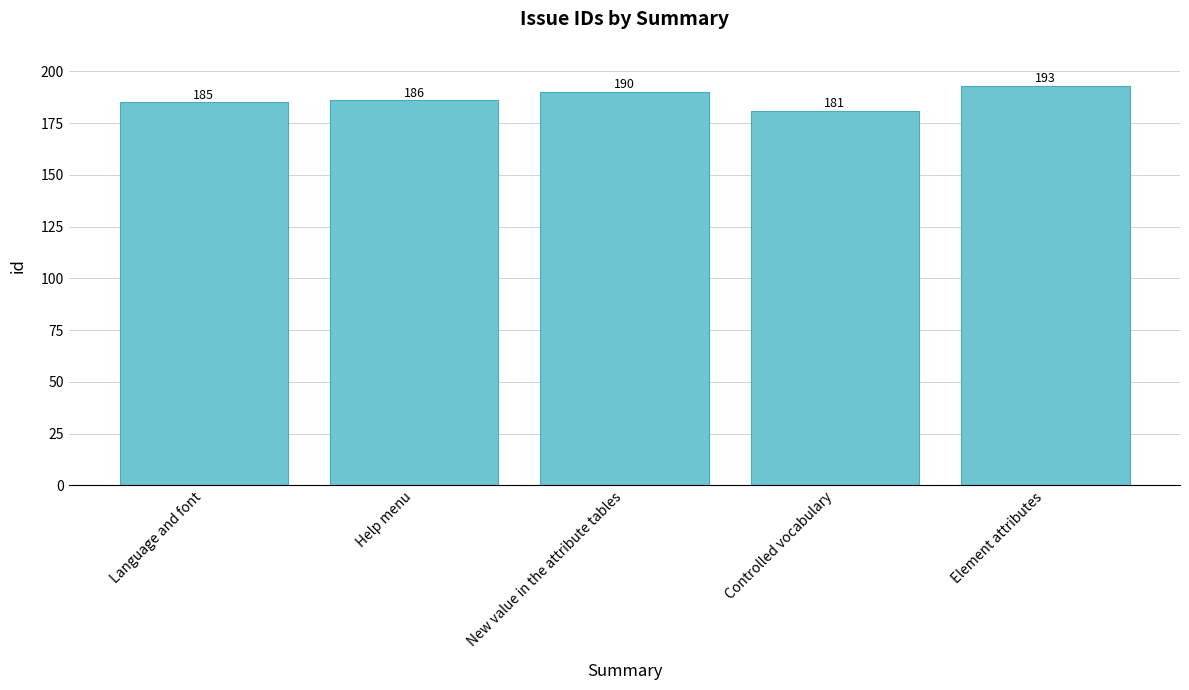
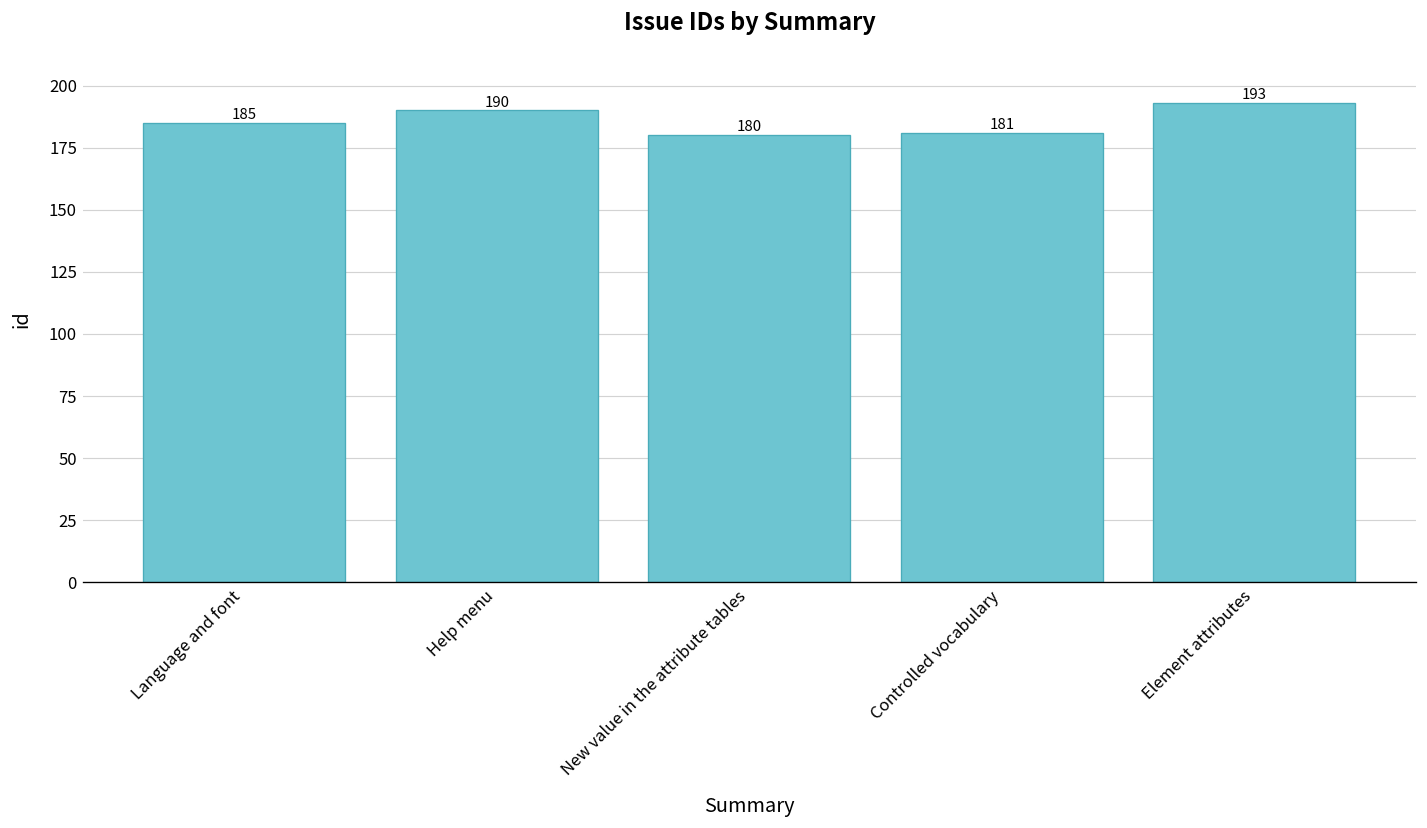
  {
    "Language and font": 185,
-   "Help menu": 186,
-   "New value in the attribute tables": 190,
+   "Help menu": 190,
+   "New value in the attribute tables": 180,
    "Controlled vocabulary": 181,
    "Element attributes": 193
  }
